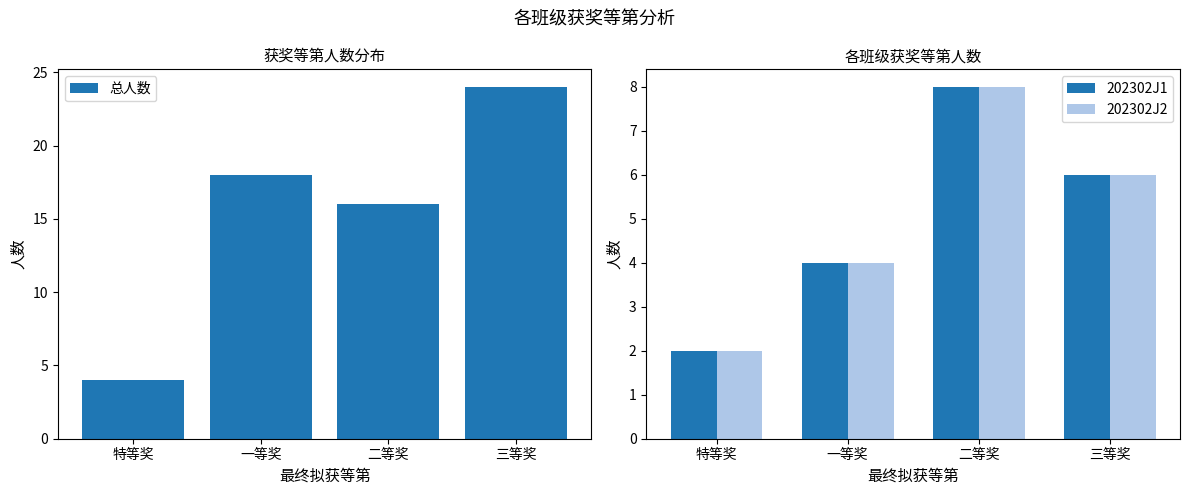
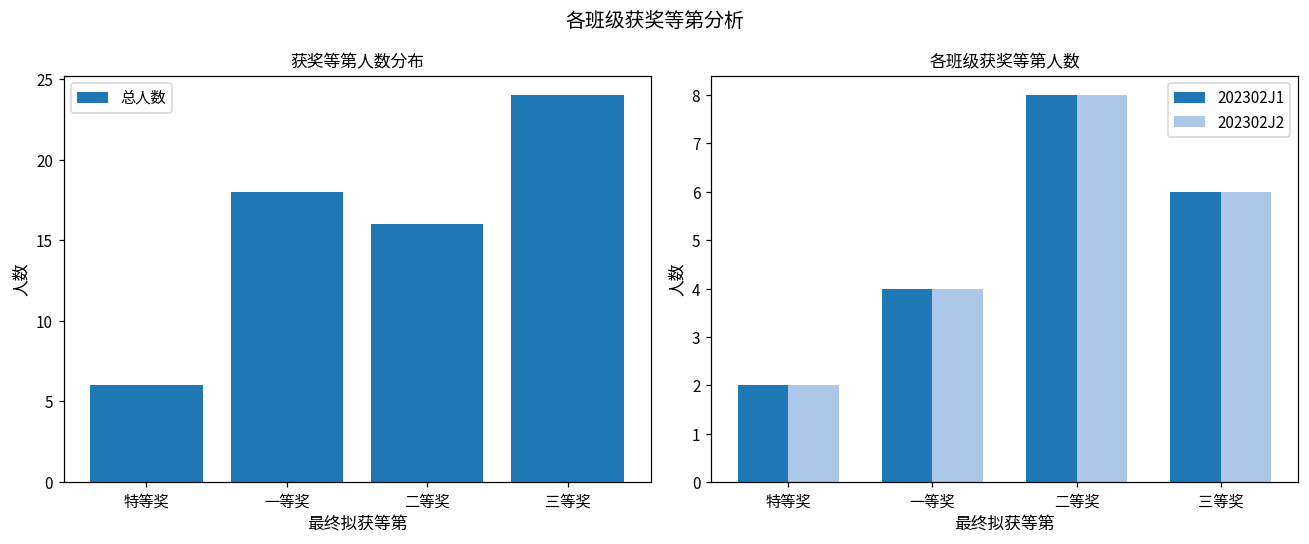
  {
    "获奖等第人数分布": {
-     "特等奖": 4,
+     "特等奖": 6,
      "一等奖": 18,
      "二等奖": 16,
      "三等奖": 24
    },
    "各班级获奖等第人数": {
      "202302J1": {
        "特等奖": 2.0,
        "一等奖": 4.0,
        "二等奖": 8.0,
        "三等奖": 6.0
      },
      "202302J2": {
        "特等奖": 2.0,
        "一等奖": 4.0,
        "二等奖": 8.0,
        "三等奖": 6.0
      }
    }
  }
